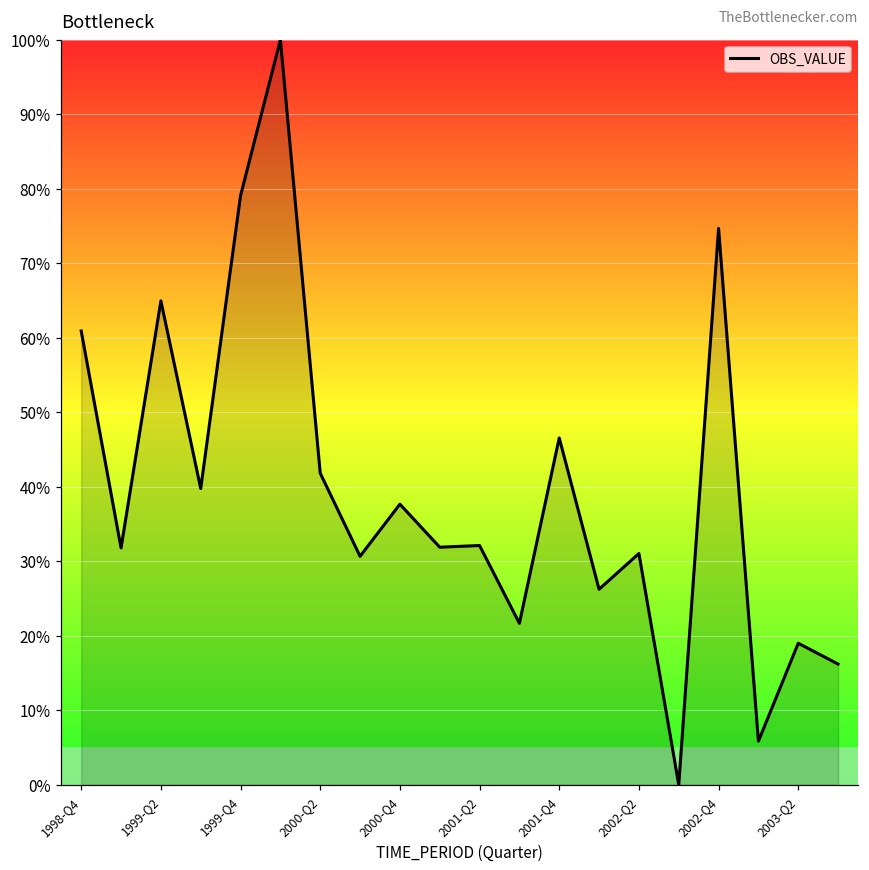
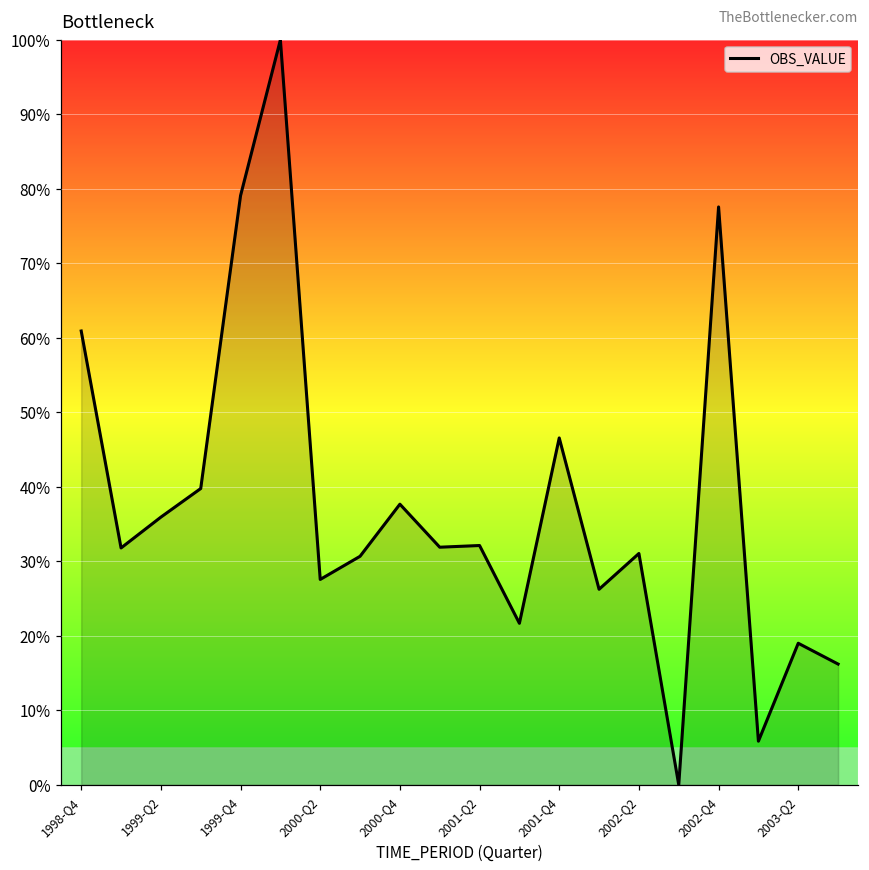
  {
    "1998-Q4": "61%",
-   "1999-Q2": "65%",
+   "1999-Q2": "36%",
    "1999-Q4": "79%",
-   "2000-Q2": "42%",
+   "2000-Q2": "28%",
    "2000-Q4": "38%",
    "2001-Q2": "32%",
    "2001-Q4": "47%",
    "2002-Q2": "31%",
-   "2002-Q4": "75%",
+   "2002-Q4": "78%",
    "2003-Q2": "19%"
  }
